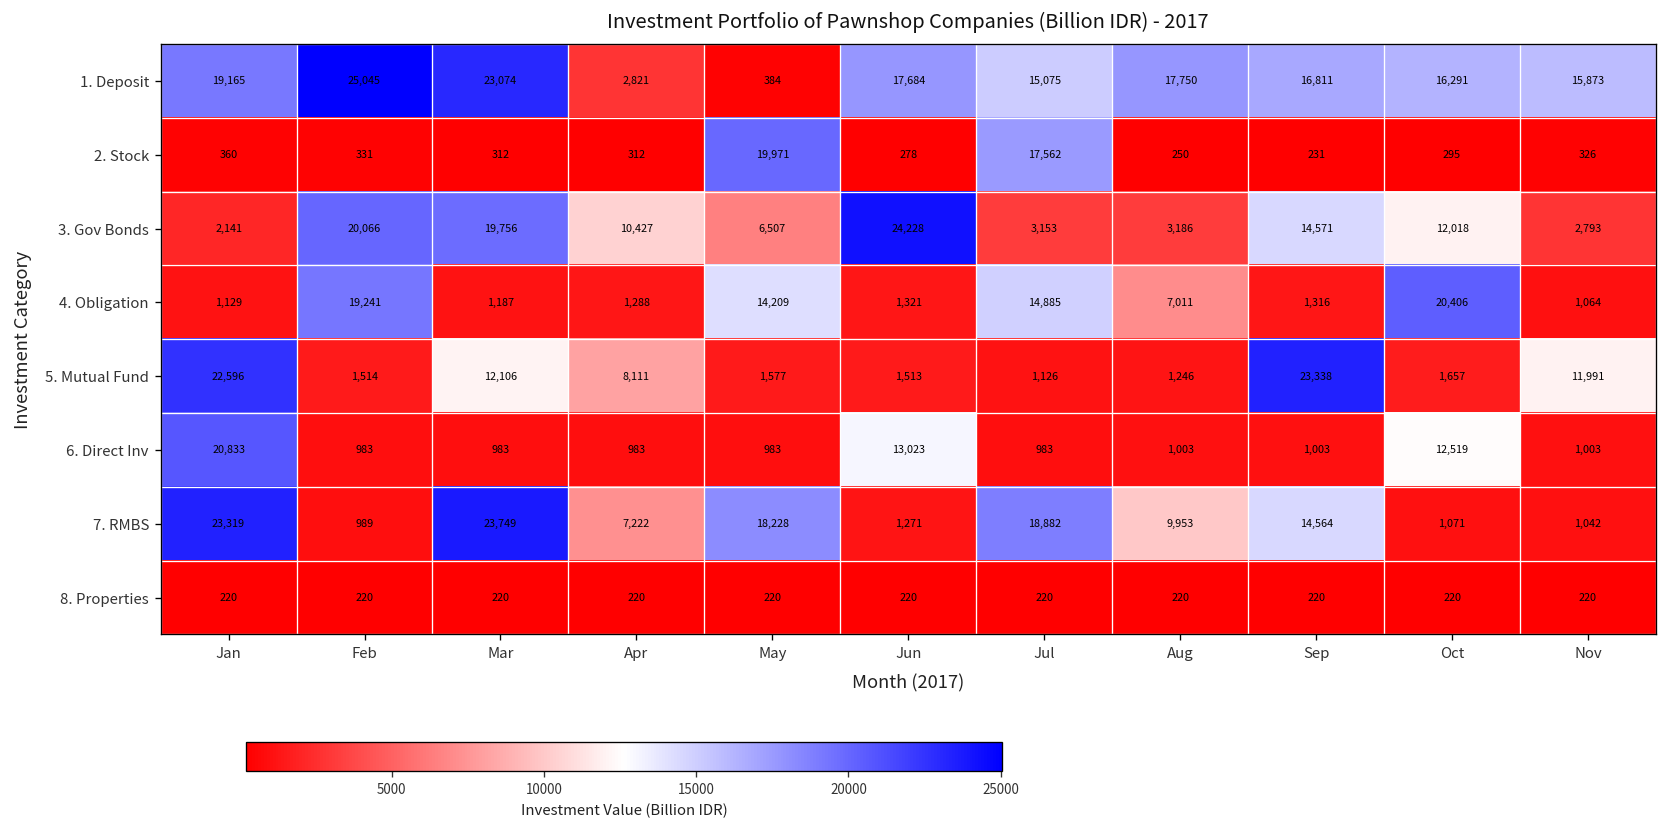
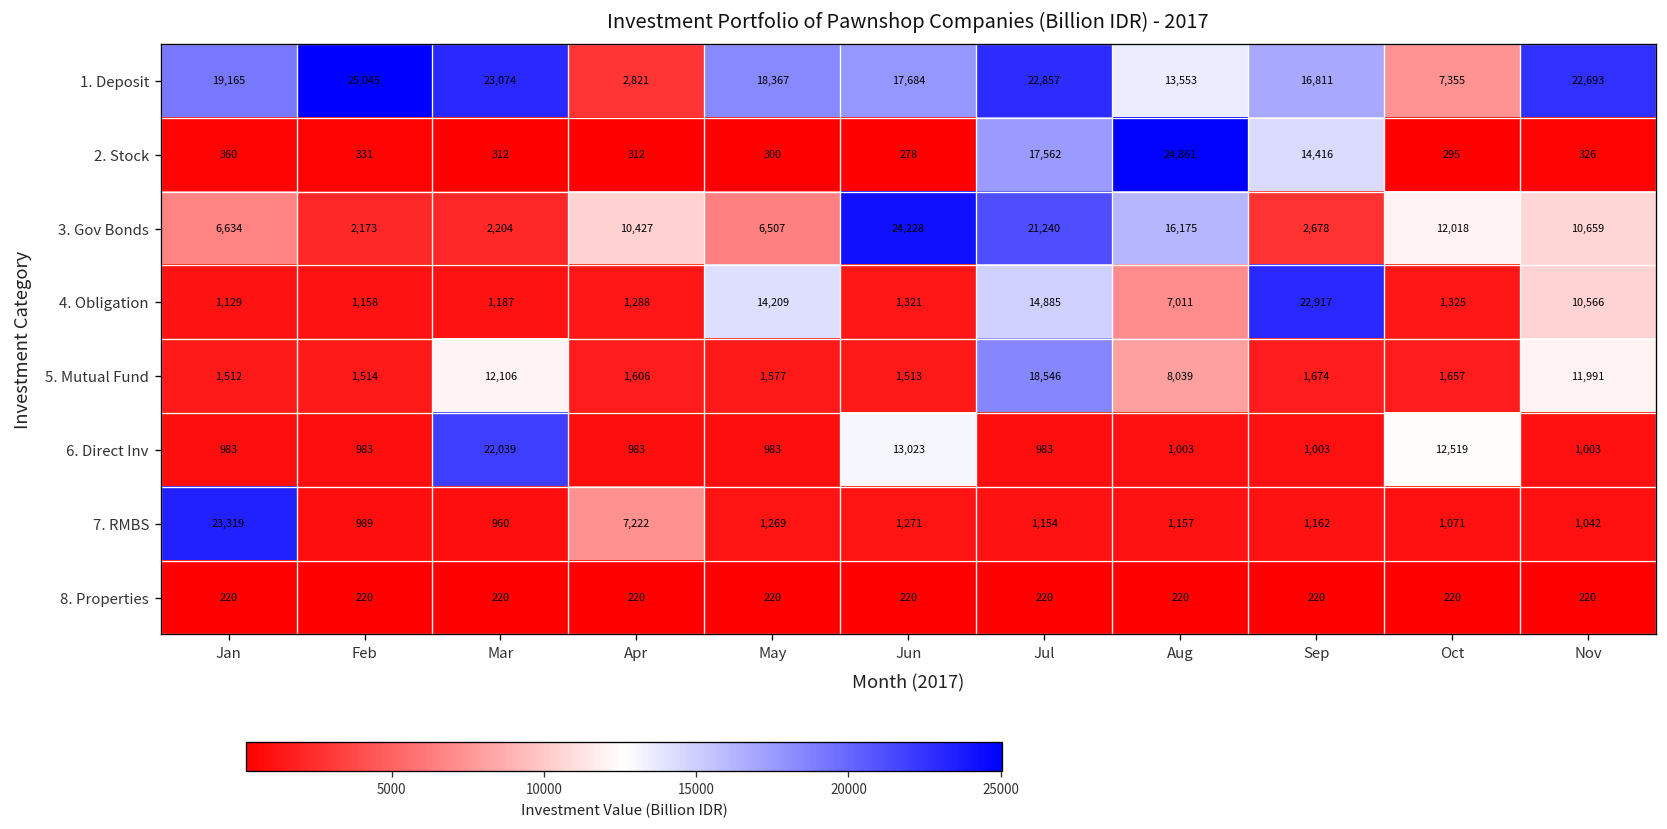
  {
    "1. Deposit": {
      "Jan": "19,165",
      "Feb": "25,045",
      "Mar": "23,074",
      "Apr": "2,821",
-     "May": "384",
+     "May": "18,367",
      "Jun": "17,684",
-     "Jul": "15,075",
-     "Aug": "17,750",
+     "Jul": "22,857",
+     "Aug": "13,553",
      "Sep": "16,811",
-     "Oct": "16,291",
-     "Nov": "15,873"
+     "Oct": "7,355",
+     "Nov": "22,693"
    },
    "2. Stock": {
      "Jan": "360",
      "Feb": "331",
      "Mar": "312",
      "Apr": "312",
-     "May": "19,971",
+     "May": "300",
      "Jun": "278",
      "Jul": "17,562",
-     "Aug": "250",
-     "Sep": "231",
+     "Aug": "24,861",
+     "Sep": "14,416",
      "Oct": "295",
      "Nov": "326"
    },
    "3. Gov Bonds": {
-     "Jan": "2,141",
-     "Feb": "20,066",
-     "Mar": "19,756",
+     "Jan": "6,634",
+     "Feb": "2,173",
+     "Mar": "2,204",
      "Apr": "10,427",
      "May": "6,507",
      "Jun": "24,228",
-     "Jul": "3,153",
-     "Aug": "3,186",
-     "Sep": "14,571",
+     "Jul": "21,240",
+     "Aug": "16,175",
+     "Sep": "2,678",
      "Oct": "12,018",
-     "Nov": "2,793"
+     "Nov": "10,659"
    },
    "4. Obligation": {
      "Jan": "1,129",
-     "Feb": "19,241",
+     "Feb": "1,158",
      "Mar": "1,187",
      "Apr": "1,288",
      "May": "14,209",
      "Jun": "1,321",
      "Jul": "14,885",
      "Aug": "7,011",
-     "Sep": "1,316",
-     "Oct": "20,406",
-     "Nov": "1,064"
+     "Sep": "22,917",
+     "Oct": "1,325",
+     "Nov": "10,566"
    },
    "5. Mutual Fund": {
-     "Jan": "22,596",
+     "Jan": "1,512",
      "Feb": "1,514",
      "Mar": "12,106",
-     "Apr": "8,111",
+     "Apr": "1,606",
      "May": "1,577",
      "Jun": "1,513",
-     "Jul": "1,126",
-     "Aug": "1,246",
-     "Sep": "23,338",
+     "Jul": "18,546",
+     "Aug": "8,039",
+     "Sep": "1,674",
      "Oct": "1,657",
      "Nov": "11,991"
    },
    "6. Direct Inv": {
-     "Jan": "20,833",
+     "Jan": "983",
      "Feb": "983",
-     "Mar": "983",
+     "Mar": "22,039",
      "Apr": "983",
      "May": "983",
      "Jun": "13,023",
      "Jul": "983",
      "Aug": "1,003",
      "Sep": "1,003",
      "Oct": "12,519",
      "Nov": "1,003"
    },
    "7. RMBS": {
      "Jan": "23,319",
      "Feb": "989",
-     "Mar": "23,749",
+     "Mar": "960",
      "Apr": "7,222",
-     "May": "18,228",
+     "May": "1,269",
      "Jun": "1,271",
-     "Jul": "18,882",
-     "Aug": "9,953",
-     "Sep": "14,564",
+     "Jul": "1,154",
+     "Aug": "1,157",
+     "Sep": "1,162",
      "Oct": "1,071",
      "Nov": "1,042"
    },
    "8. Properties": {
      "Jan": "220",
      "Feb": "220",
      "Mar": "220",
      "Apr": "220",
      "May": "220",
      "Jun": "220",
      "Jul": "220",
      "Aug": "220",
      "Sep": "220",
      "Oct": "220",
      "Nov": "220"
    }
  }
